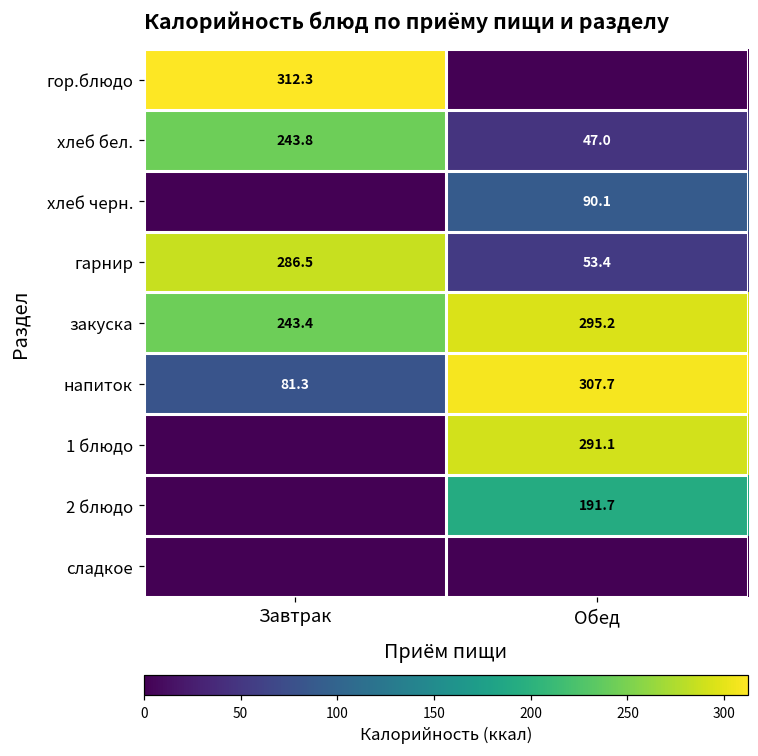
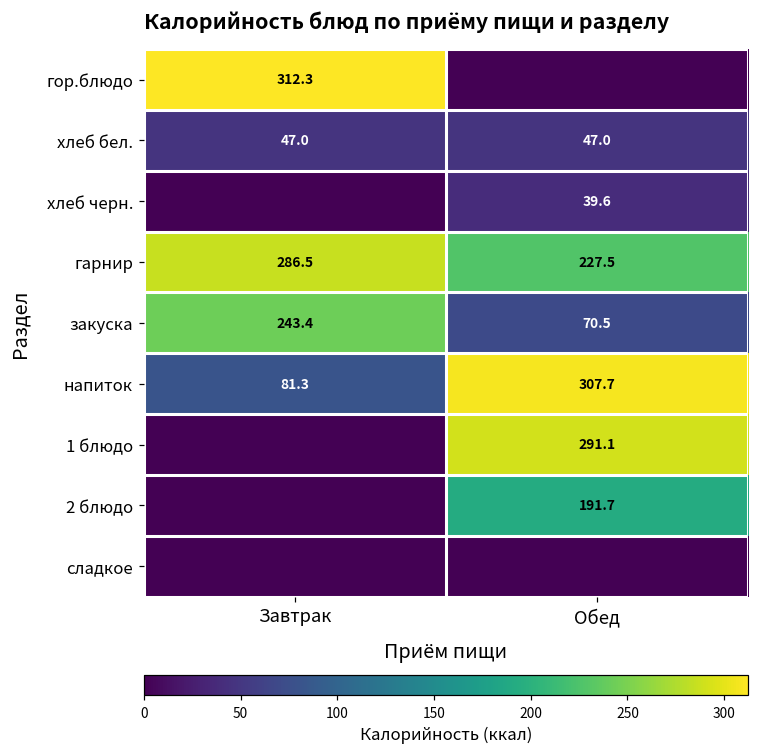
  {
    "гор.блюдо": {
      "Завтрак": 312.3
    },
    "хлеб бел.": {
-     "Завтрак": 243.8,
+     "Завтрак": 47.0,
      "Обед": 47.0
    },
    "хлеб черн.": {
-     "Обед": 90.1
+     "Обед": 39.6
    },
    "гарнир": {
      "Завтрак": 286.5,
-     "Обед": 53.4
+     "Обед": 227.5
    },
    "закуска": {
      "Завтрак": 243.4,
-     "Обед": 295.2
+     "Обед": 70.5
    },
    "напиток": {
      "Завтрак": 81.3,
      "Обед": 307.7
    },
    "1 блюдо": {
      "Обед": 291.1
    },
    "2 блюдо": {
      "Обед": 191.7
    }
  }
